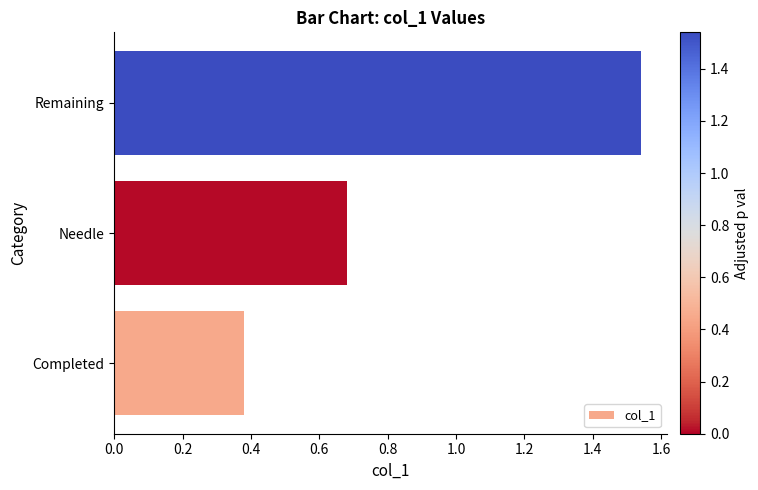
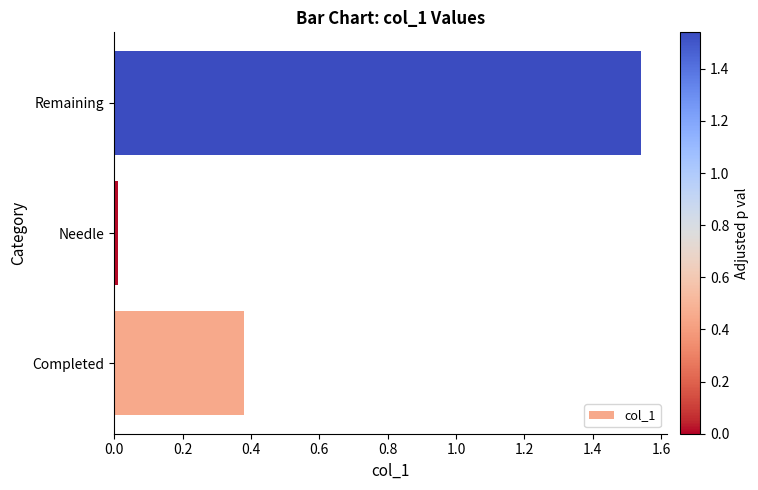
  {
    "Remaining": 1.54,
-   "Needle": 0.68,
+   "Needle": 0.01,
    "Completed": 0.38
  }
